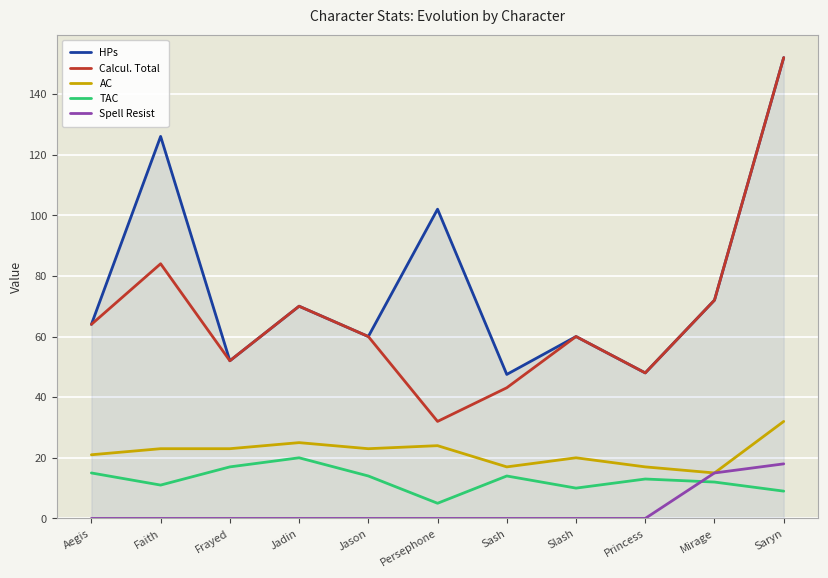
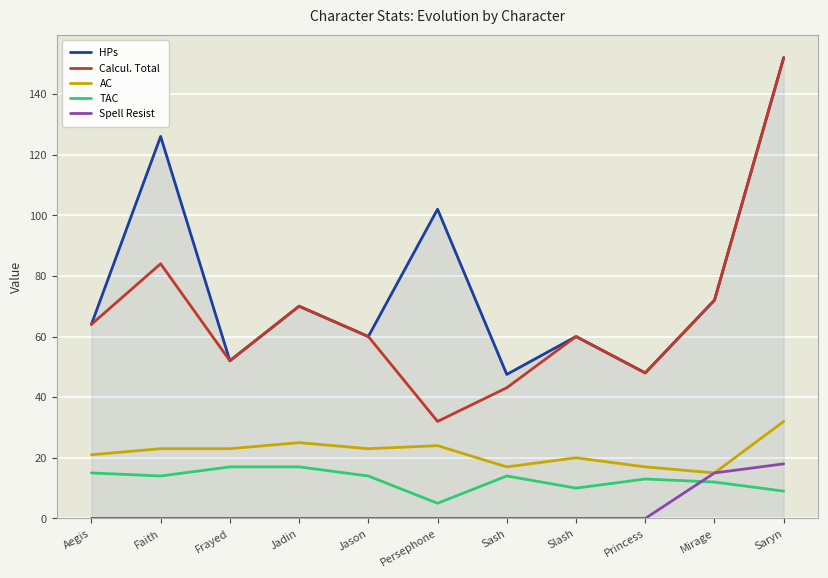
  {
    "HPs": {
      "Faith": 126,
      "Persephone": 102,
      "Sash": 48
    },
    "Calcul. Total": {
      "Faith": 84,
      "Persephone": 32,
      "Sash": 43
    },
    "AC": {
      "Aegis": 21,
      "Faith": 23,
      "Frayed": 23,
      "Jadin": 25,
      "Jason": 23,
      "Persephone": 24,
      "Sash": 17,
      "Slash": 20,
      "Princess": 17,
      "Saryn": 32
    },
    "TAC": {
      "Aegis": 15,
-     "Faith": 11,
+     "Faith": 14,
      "Frayed": 17,
-     "Jadin": 20,
+     "Jadin": 17,
      "Jason": 14,
      "Persephone": 5,
      "Sash": 14,
      "Slash": 10,
      "Princess": 13,
      "Mirage": 12,
      "Saryn": 9
    },
    "Spell Resist": {
      "Aegis": 0,
      "Faith": 0,
      "Frayed": 0,
      "Jadin": 0,
      "Jason": 0,
      "Persephone": 0,
      "Sash": 0,
      "Slash": 0,
      "Princess": 0,
      "Saryn": 18
    }
  }
